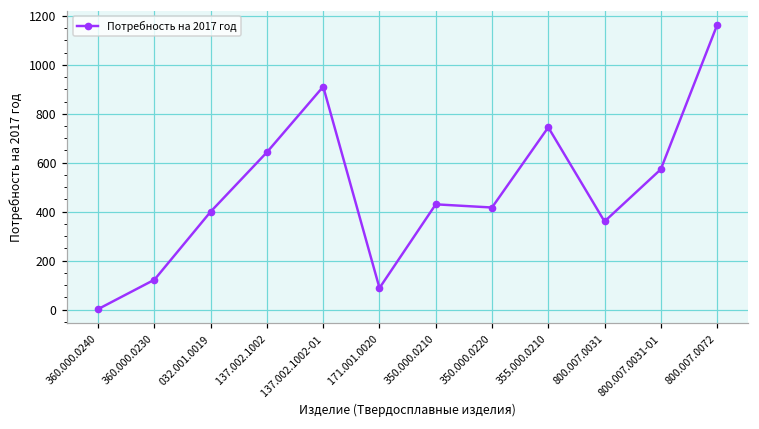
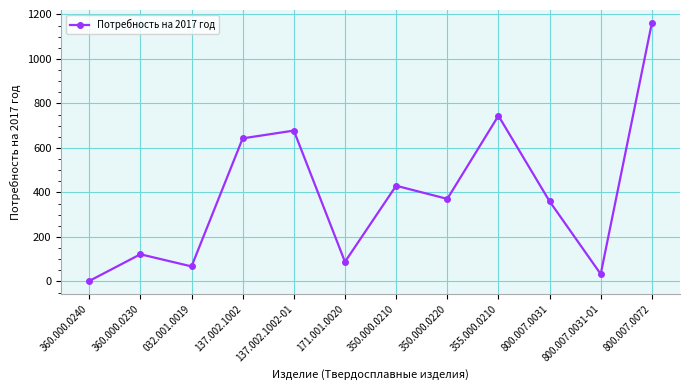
  {
    "360.000.0240": 0,
    "360.000.0230": 120,
-   "032.001.0019": 400,
+   "032.001.0019": 70,
    "137.002.1002": 640,
-   "137.002.1002-01": 910,
+   "137.002.1002-01": 680,
    "171.001.0020": 90,
    "350.000.0210": 430,
-   "350.000.0220": 420,
+   "350.000.0220": 370,
    "355.000.0210": 740,
    "800.007.0031": 360,
-   "800.007.0031-01": 570,
+   "800.007.0031-01": 30,
    "800.007.0072": 1160
  }
